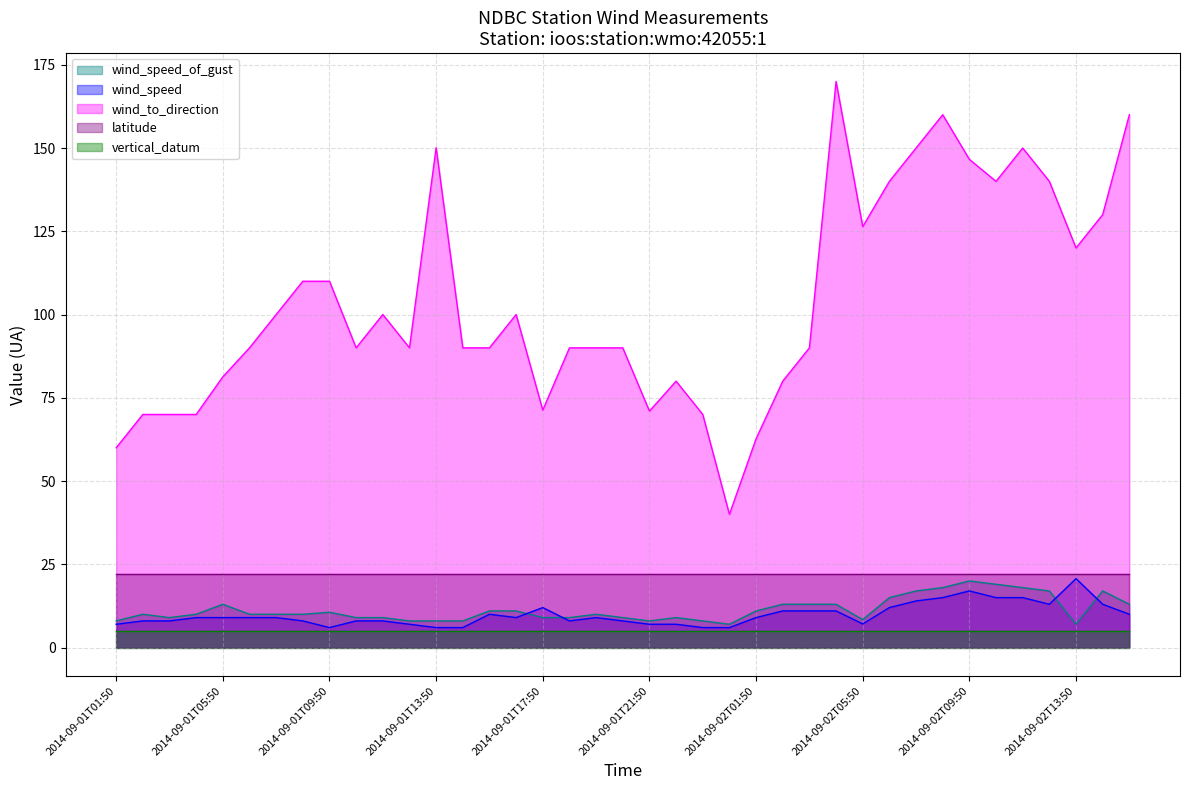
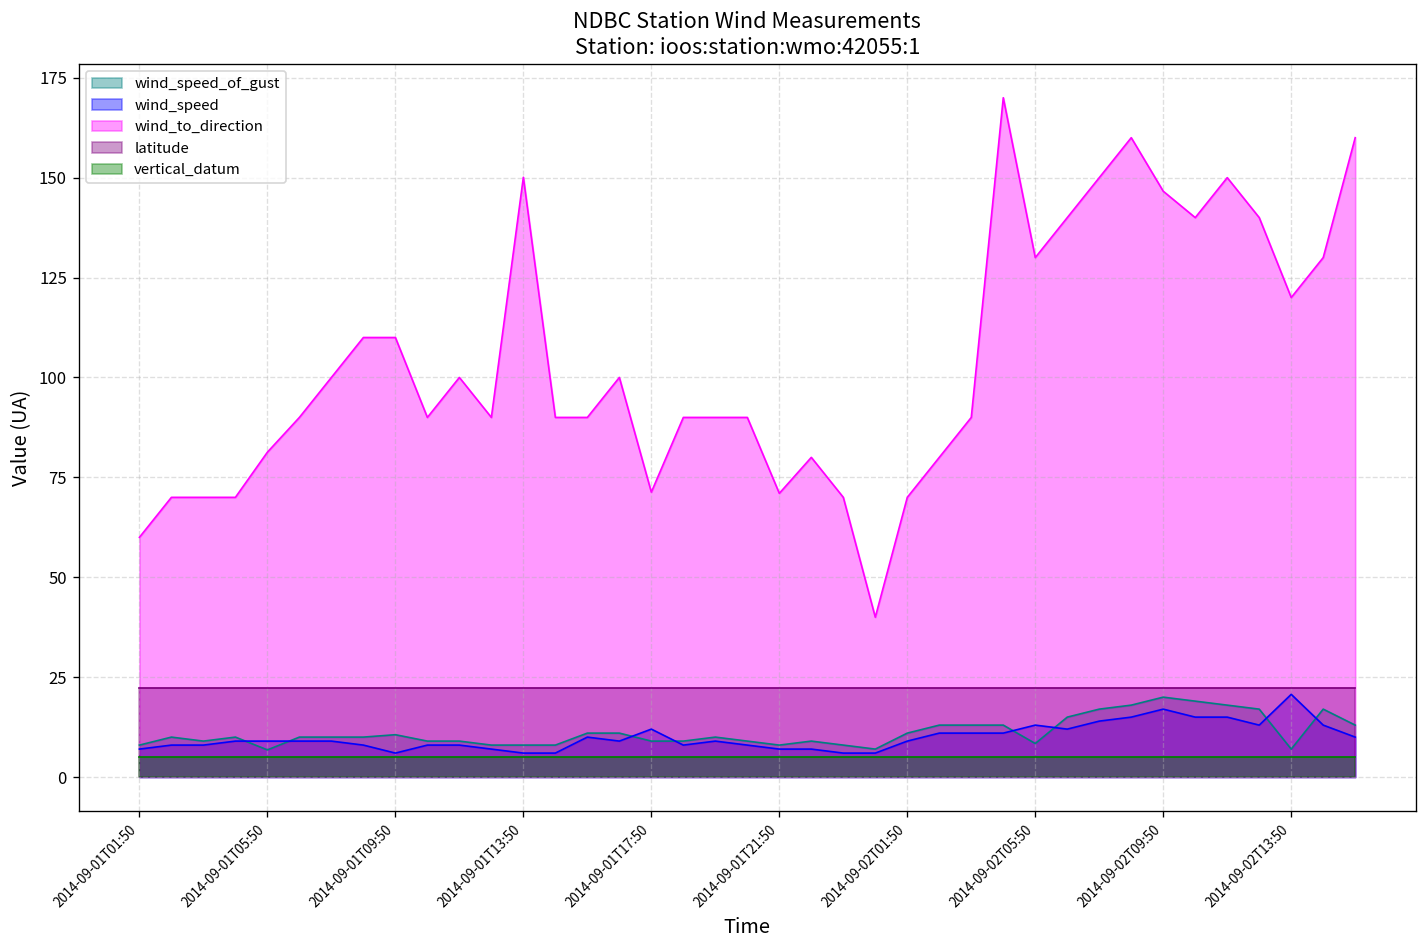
  {
    "wind_speed_of_gust": {
      "2014-09-01T01:50": 8,
-     "2014-09-01T05:50": 13,
+     "2014-09-01T05:50": 7,
      "2014-09-01T09:50": 11,
      "2014-09-01T13:50": 8,
      "2014-09-01T17:50": 9,
      "2014-09-01T21:50": 8,
      "2014-09-02T01:50": 11,
      "2014-09-02T05:50": 8,
      "2014-09-02T09:50": 20,
      "2014-09-02T13:50": 7
    },
    "wind_speed": {
      "2014-09-01T01:50": 7,
      "2014-09-01T05:50": 9,
      "2014-09-01T09:50": 6,
      "2014-09-01T13:50": 6,
      "2014-09-01T17:50": 12,
      "2014-09-01T21:50": 7,
      "2014-09-02T01:50": 9,
-     "2014-09-02T05:50": 7,
+     "2014-09-02T05:50": 13,
      "2014-09-02T09:50": 17,
      "2014-09-02T13:50": 21
    },
    "wind_to_direction": {
      "2014-09-01T01:50": 60,
      "2014-09-01T05:50": 81,
      "2014-09-01T09:50": 110,
      "2014-09-01T13:50": 150,
      "2014-09-01T17:50": 71,
      "2014-09-01T21:50": 71,
-     "2014-09-02T01:50": 63,
-     "2014-09-02T05:50": 126,
+     "2014-09-02T01:50": 70,
+     "2014-09-02T05:50": 130,
      "2014-09-02T09:50": 147,
      "2014-09-02T13:50": 120
    },
    "latitude": {
      "2014-09-01T01:50": 22,
      "2014-09-01T05:50": 22,
      "2014-09-01T09:50": 22,
      "2014-09-01T13:50": 22,
      "2014-09-01T17:50": 22,
      "2014-09-01T21:50": 22,
      "2014-09-02T01:50": 22,
      "2014-09-02T05:50": 22,
      "2014-09-02T09:50": 22,
      "2014-09-02T13:50": 22
    },
    "vertical_datum": {
      "2014-09-01T01:50": 5,
      "2014-09-01T05:50": 5,
      "2014-09-01T09:50": 5,
      "2014-09-01T13:50": 5,
      "2014-09-01T17:50": 5,
      "2014-09-01T21:50": 5,
      "2014-09-02T01:50": 5,
      "2014-09-02T05:50": 5,
      "2014-09-02T09:50": 5,
      "2014-09-02T13:50": 5
    }
  }
